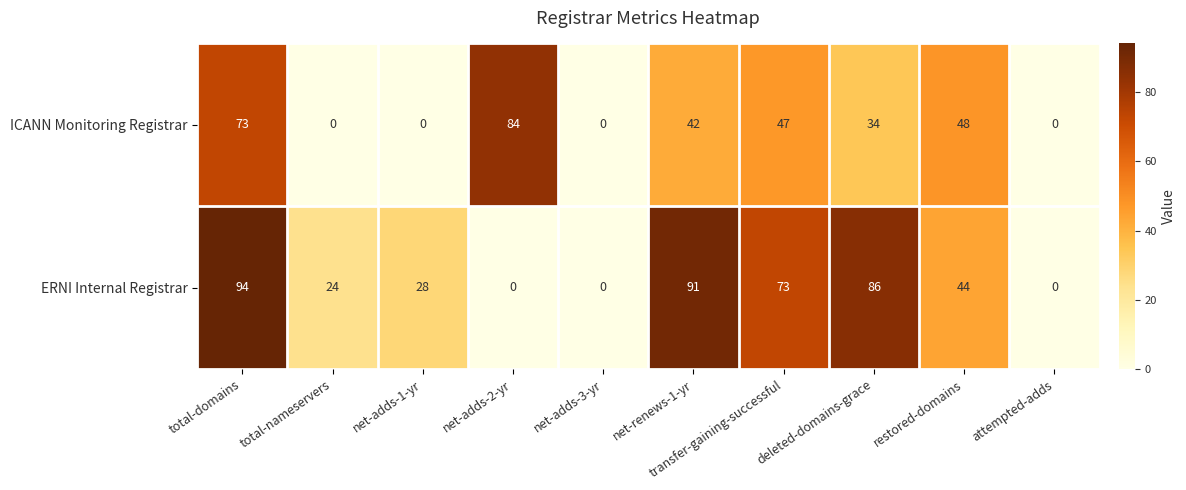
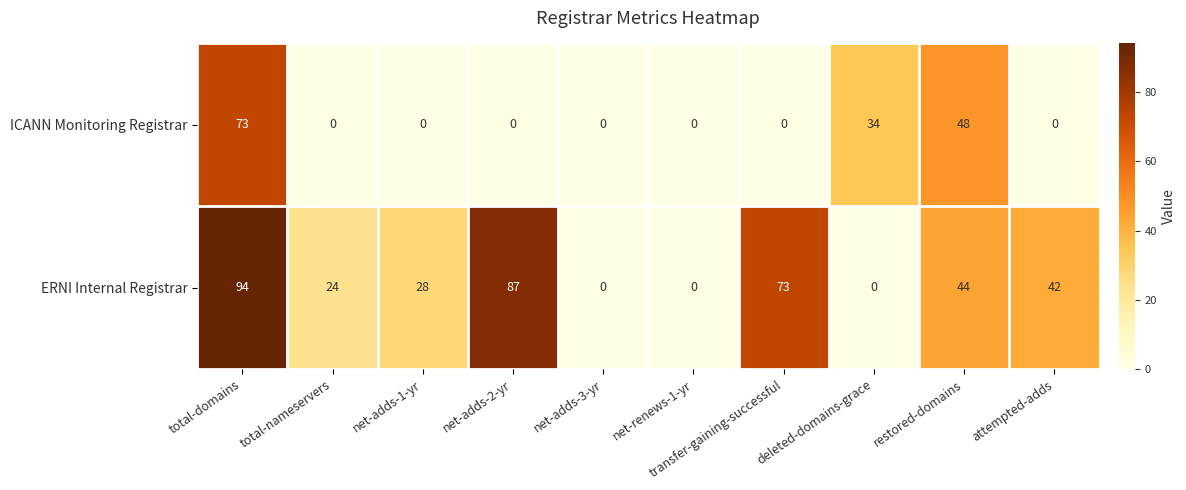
  {
    "ICANN Monitoring Registrar": {
      "total-domains": 73,
      "total-nameservers": 0,
      "net-adds-1-yr": 0,
-     "net-adds-2-yr": 84,
+     "net-adds-2-yr": 0,
      "net-adds-3-yr": 0,
-     "net-renews-1-yr": 42,
-     "transfer-gaining-successful": 47,
+     "net-renews-1-yr": 0,
+     "transfer-gaining-successful": 0,
      "deleted-domains-grace": 34,
      "restored-domains": 48,
      "attempted-adds": 0
    },
    "ERNI Internal Registrar": {
      "total-domains": 94,
      "total-nameservers": 24,
      "net-adds-1-yr": 28,
-     "net-adds-2-yr": 0,
+     "net-adds-2-yr": 87,
      "net-adds-3-yr": 0,
-     "net-renews-1-yr": 91,
+     "net-renews-1-yr": 0,
      "transfer-gaining-successful": 73,
-     "deleted-domains-grace": 86,
+     "deleted-domains-grace": 0,
      "restored-domains": 44,
-     "attempted-adds": 0
+     "attempted-adds": 42
    }
  }
